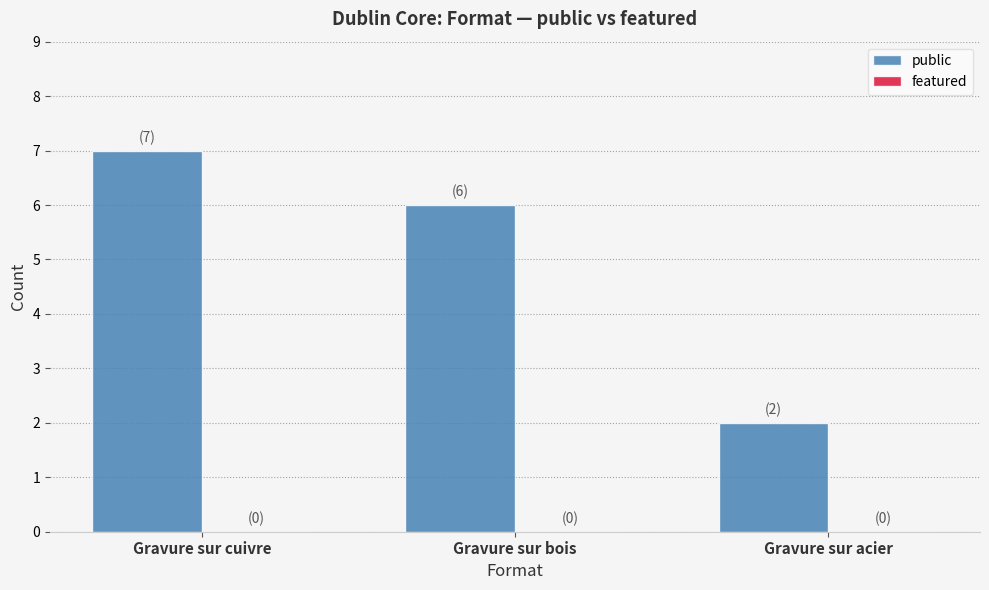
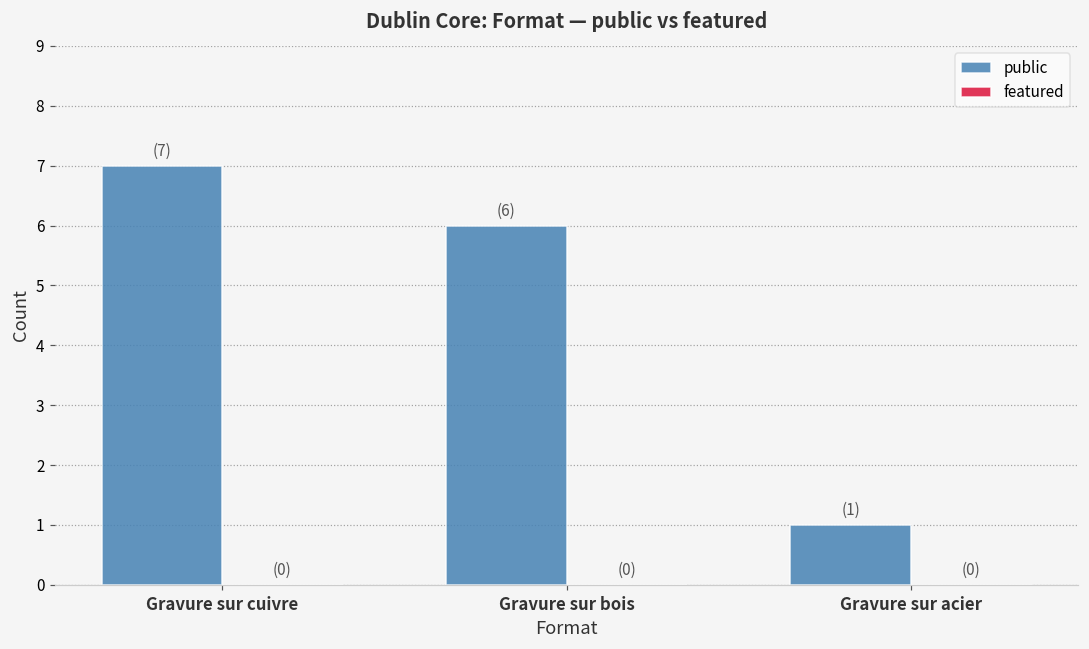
  {
    "public": {
      "Gravure sur cuivre": "(7)",
      "Gravure sur bois": "(6)",
-     "Gravure sur acier": "(2)"
+     "Gravure sur acier": "(1)"
    },
    "featured": {
      "Gravure sur cuivre": "(0)",
      "Gravure sur bois": "(0)",
      "Gravure sur acier": "(0)"
    }
  }
